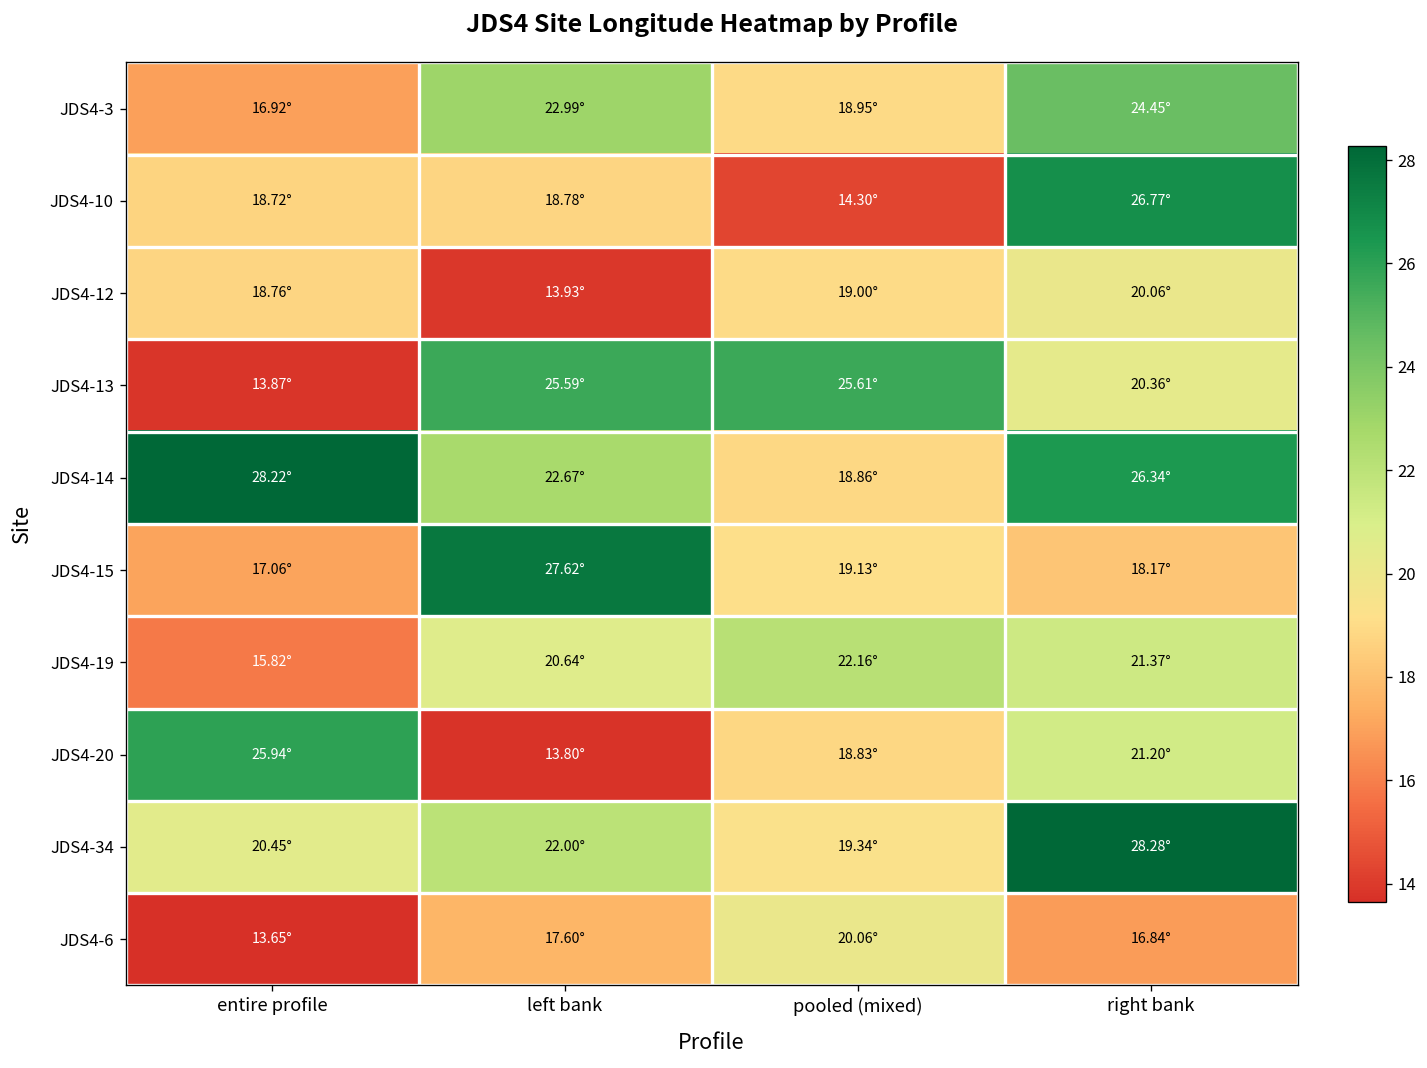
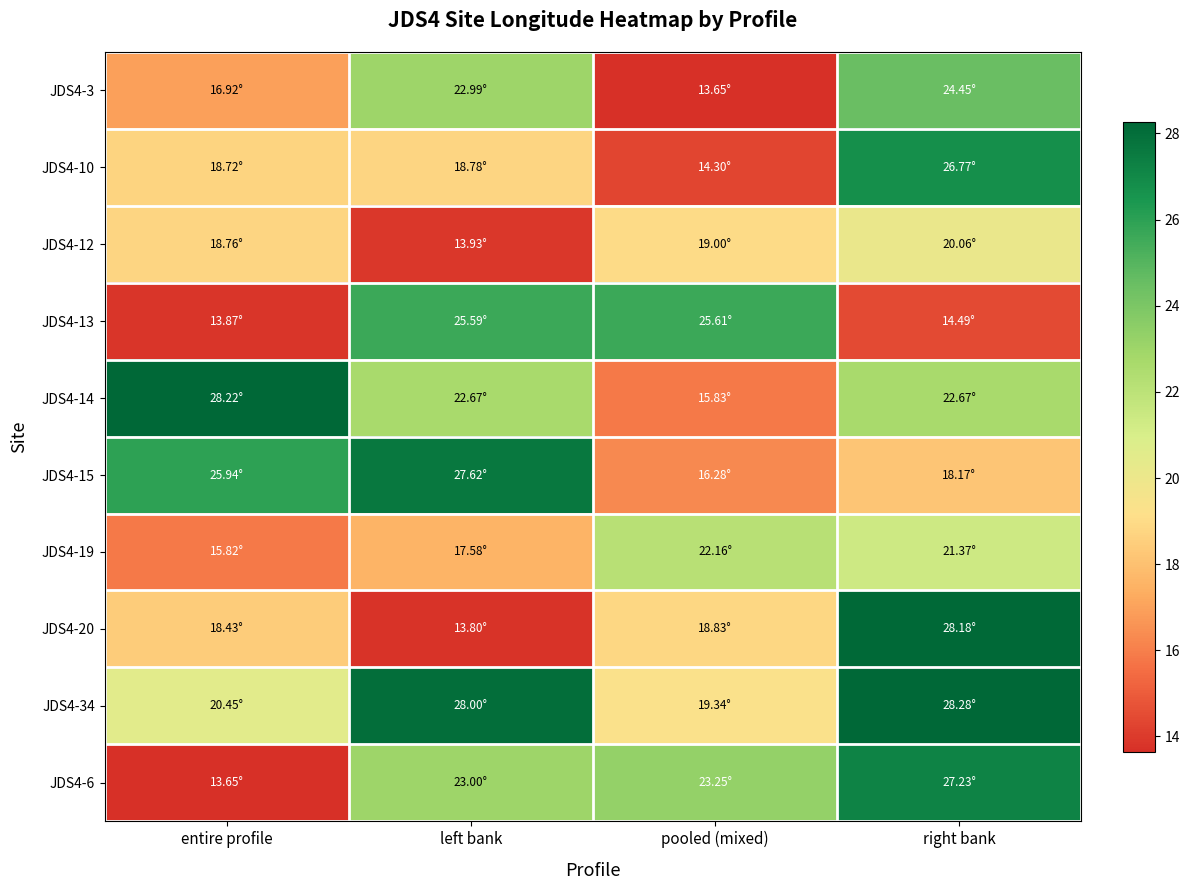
  {
    "JDS4-3": {
      "entire profile": "16.92°",
      "left bank": "22.99°",
-     "pooled (mixed)": "18.95°",
+     "pooled (mixed)": "13.65°",
      "right bank": "24.45°"
    },
    "JDS4-10": {
      "entire profile": "18.72°",
      "left bank": "18.78°",
      "pooled (mixed)": "14.30°",
      "right bank": "26.77°"
    },
    "JDS4-12": {
      "entire profile": "18.76°",
      "left bank": "13.93°",
      "pooled (mixed)": "19.00°",
      "right bank": "20.06°"
    },
    "JDS4-13": {
      "entire profile": "13.87°",
      "left bank": "25.59°",
      "pooled (mixed)": "25.61°",
-     "right bank": "20.36°"
+     "right bank": "14.49°"
    },
    "JDS4-14": {
      "entire profile": "28.22°",
      "left bank": "22.67°",
-     "pooled (mixed)": "18.86°",
-     "right bank": "26.34°"
+     "pooled (mixed)": "15.83°",
+     "right bank": "22.67°"
    },
    "JDS4-15": {
-     "entire profile": "17.06°",
+     "entire profile": "25.94°",
      "left bank": "27.62°",
-     "pooled (mixed)": "19.13°",
+     "pooled (mixed)": "16.28°",
      "right bank": "18.17°"
    },
    "JDS4-19": {
      "entire profile": "15.82°",
-     "left bank": "20.64°",
+     "left bank": "17.58°",
      "pooled (mixed)": "22.16°",
      "right bank": "21.37°"
    },
    "JDS4-20": {
-     "entire profile": "25.94°",
+     "entire profile": "18.43°",
      "left bank": "13.80°",
      "pooled (mixed)": "18.83°",
-     "right bank": "21.20°"
+     "right bank": "28.18°"
    },
    "JDS4-34": {
      "entire profile": "20.45°",
-     "left bank": "22.00°",
+     "left bank": "28.00°",
      "pooled (mixed)": "19.34°",
      "right bank": "28.28°"
    },
    "JDS4-6": {
      "entire profile": "13.65°",
-     "left bank": "17.60°",
-     "pooled (mixed)": "20.06°",
-     "right bank": "16.84°"
+     "left bank": "23.00°",
+     "pooled (mixed)": "23.25°",
+     "right bank": "27.23°"
    }
  }
